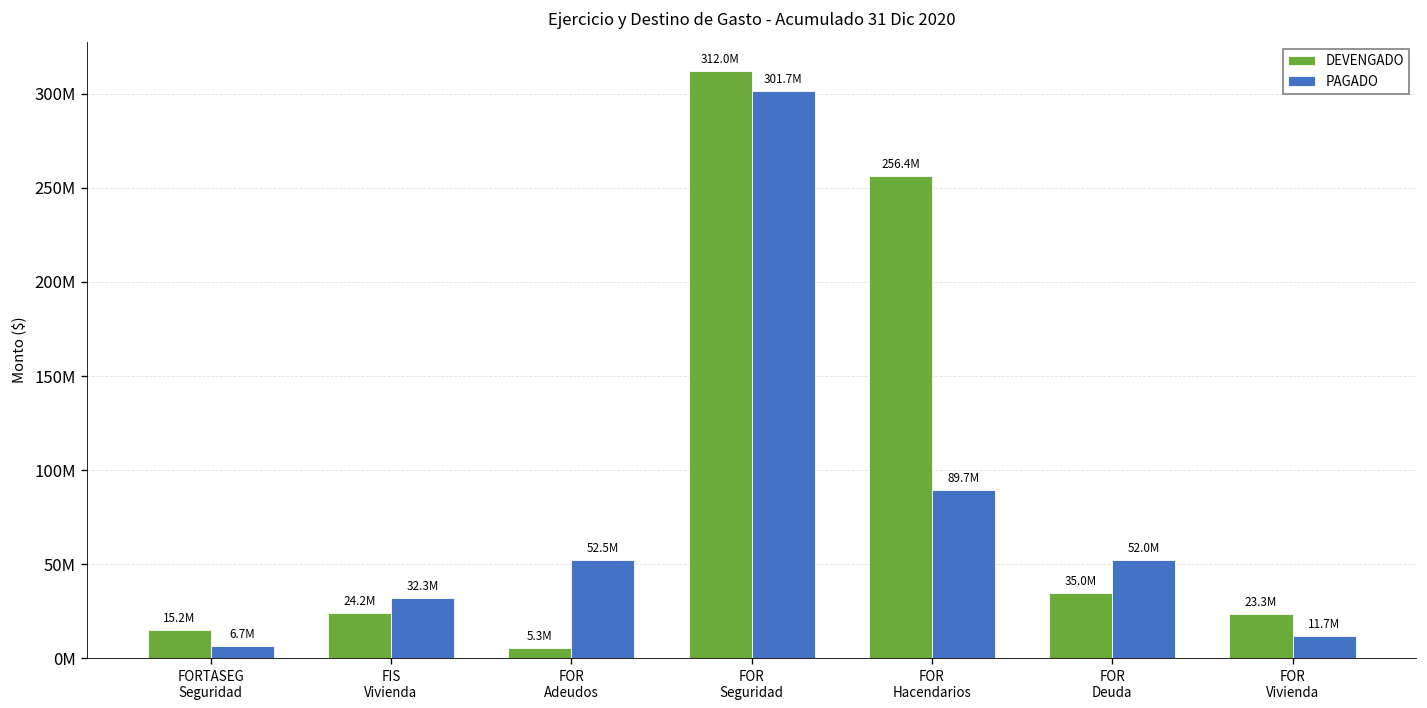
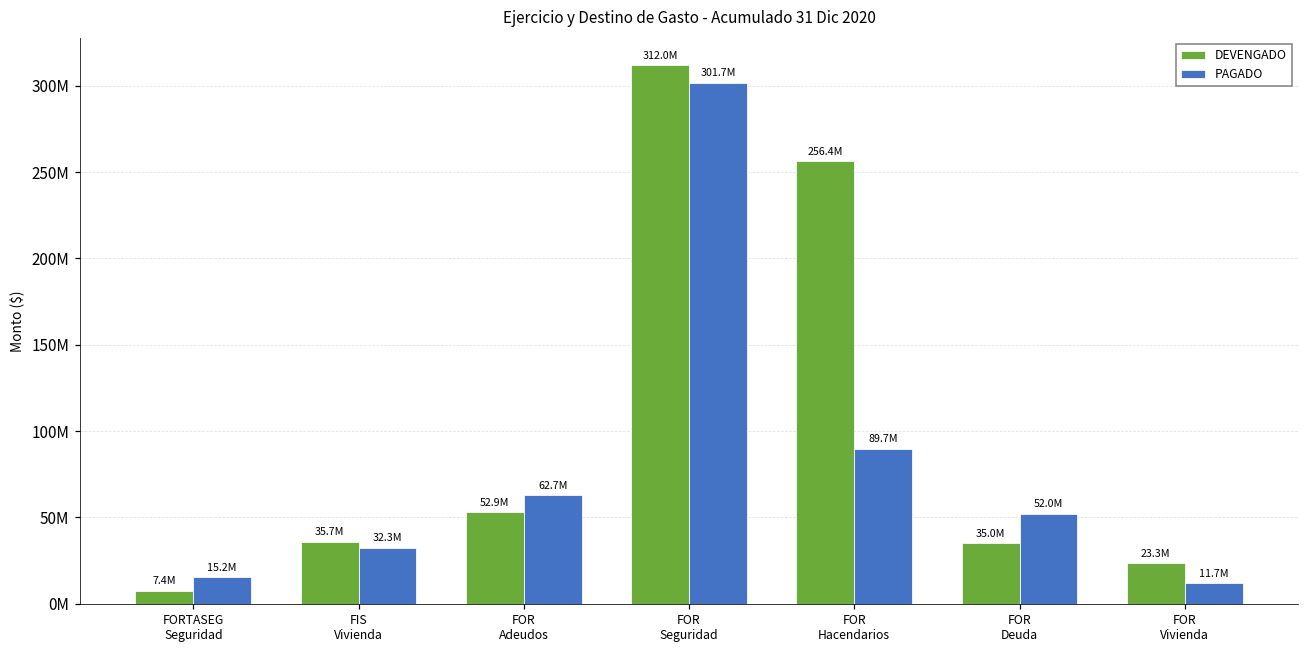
  {
    "DEVENGADO": {
-     "FORTASEG Seguridad": "15.2M",
-     "FIS Vivienda": "24.2M",
-     "FOR Adeudos": "5.3M",
+     "FORTASEG Seguridad": "7.4M",
+     "FIS Vivienda": "35.7M",
+     "FOR Adeudos": "52.9M",
      "FOR Seguridad": "312.0M",
      "FOR Hacendarios": "256.4M",
      "FOR Deuda": "35.0M",
      "FOR Vivienda": "23.3M"
    },
    "PAGADO": {
-     "FORTASEG Seguridad": "6.7M",
+     "FORTASEG Seguridad": "15.2M",
      "FIS Vivienda": "32.3M",
-     "FOR Adeudos": "52.5M",
+     "FOR Adeudos": "62.7M",
      "FOR Seguridad": "301.7M",
      "FOR Hacendarios": "89.7M",
      "FOR Deuda": "52.0M",
      "FOR Vivienda": "11.7M"
    }
  }
